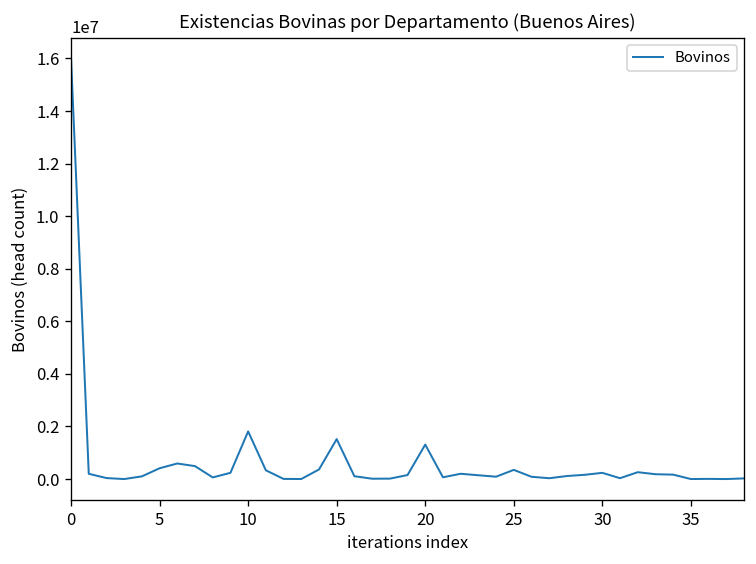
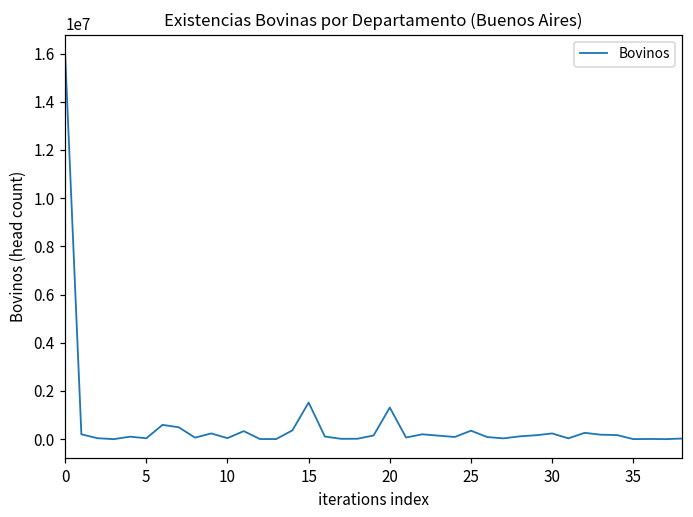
  {
    "0": 16000000,
-   "5": 400000,
-   "10": 1800000,
+   "5": 0,
+   "10": 0,
    "15": 1500000,
    "20": 1300000,
    "25": 300000,
    "30": 200000,
    "35": 0
  }
